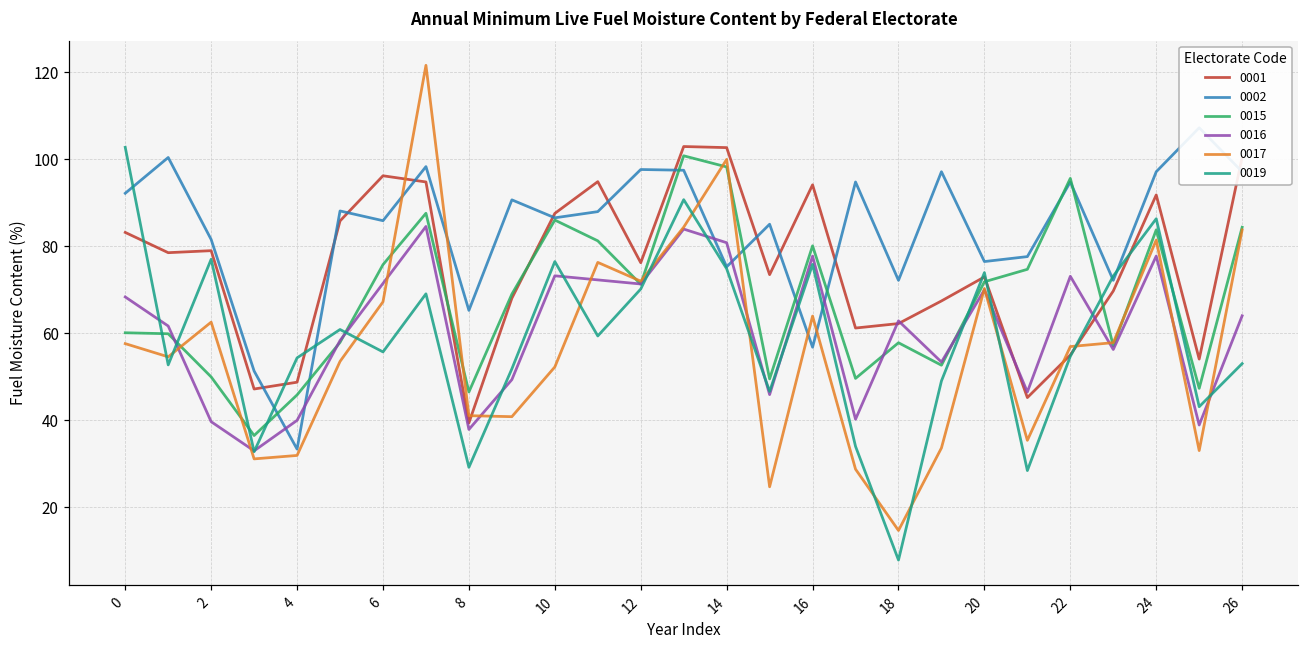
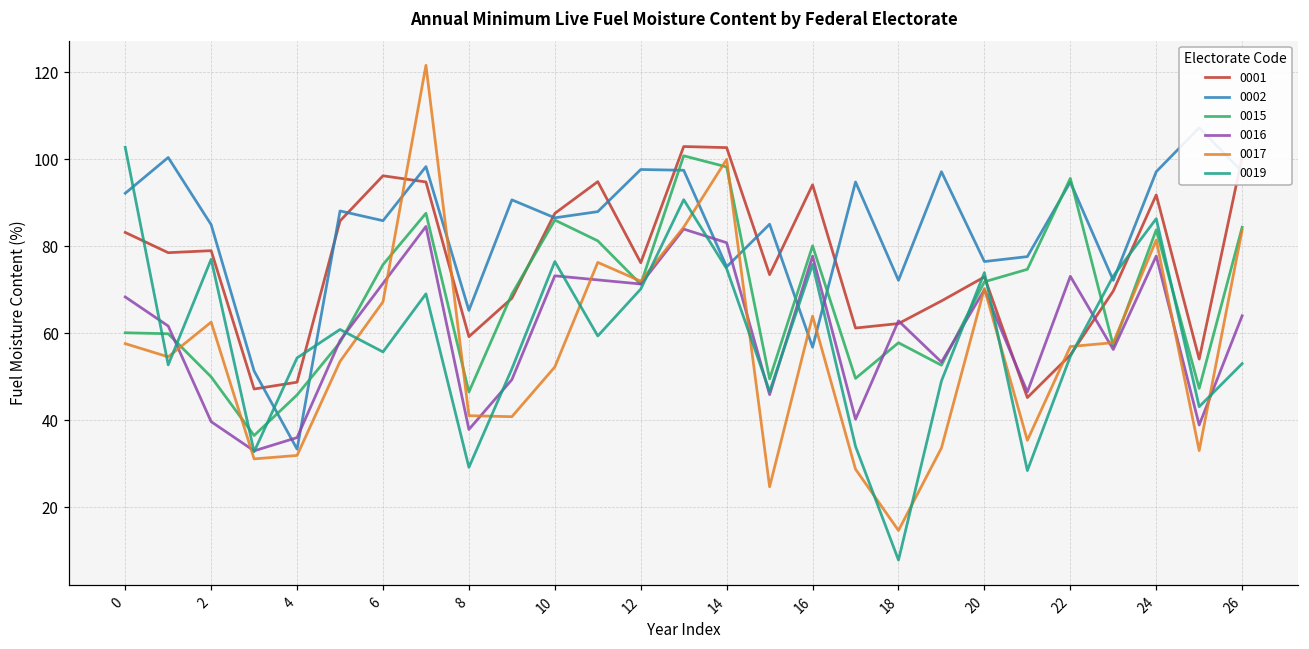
  {
    "0001": {
      "0": 83,
      "2": 79,
      "4": 49,
      "6": 96,
-     "8": 39,
+     "8": 59,
      "10": 88,
      "12": 76,
      "14": 103,
      "16": 94,
      "20": 73,
      "24": 92
    },
    "0002": {
      "0": 92,
-     "2": 82,
+     "2": 85,
      "4": 33,
      "6": 86,
      "8": 65,
      "12": 98,
      "16": 57,
      "18": 72,
      "20": 76,
      "22": 95,
      "24": 97
    },
    "0016": {
      "0": 68,
      "2": 40,
-     "4": 40,
+     "4": 36,
      "6": 71,
      "8": 38,
      "10": 73,
      "14": 81,
      "16": 78,
      "22": 73,
      "24": 78,
      "26": 64
    },
    "0017": {
      "0": 58,
      "2": 63,
      "4": 32,
      "6": 67,
      "8": 41,
      "10": 52,
      "12": 72,
      "14": 100,
      "16": 64,
      "18": 15,
      "22": 57,
      "24": 81
    }
  }
